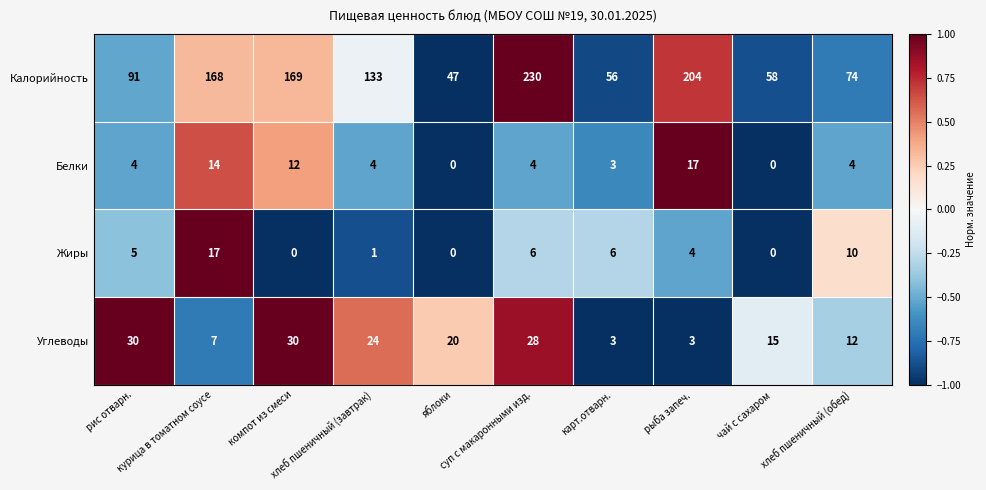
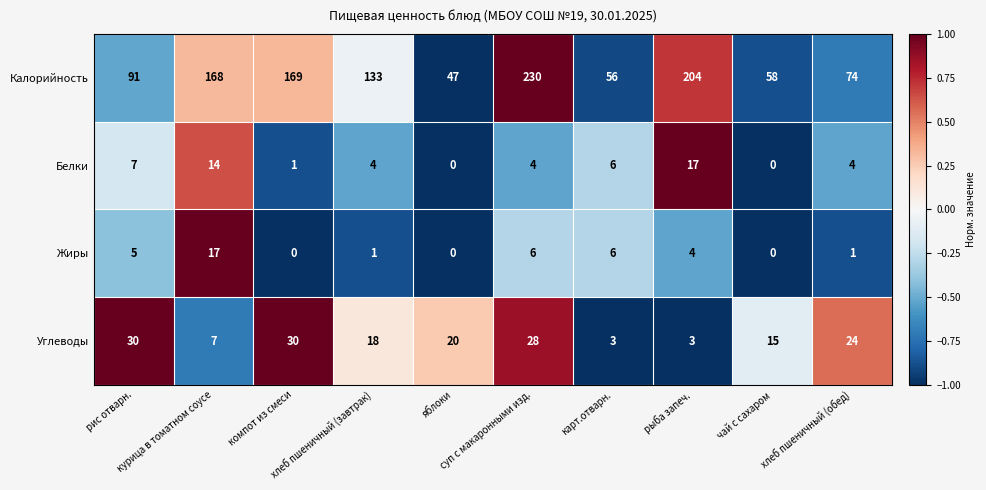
  {
    "Калорийность": {
      "рис отварн.": 91,
      "курица в томатном соусе": 168,
      "компот из смеси": 169,
      "хлеб пшеничный (завтрак)": 133,
      "яблоки": 47,
      "суп с макаронными изд.": 230,
      "карт.отварн.": 56,
      "рыба запеч.": 204,
      "чай с сахаром": 58,
      "хлеб пшеничный (обед)": 74
    },
    "Белки": {
-     "рис отварн.": 4,
+     "рис отварн.": 7,
      "курица в томатном соусе": 14,
-     "компот из смеси": 12,
+     "компот из смеси": 1,
      "хлеб пшеничный (завтрак)": 4,
      "яблоки": 0,
      "суп с макаронными изд.": 4,
-     "карт.отварн.": 3,
+     "карт.отварн.": 6,
      "рыба запеч.": 17,
      "чай с сахаром": 0,
      "хлеб пшеничный (обед)": 4
    },
    "Жиры": {
      "рис отварн.": 5,
      "курица в томатном соусе": 17,
      "компот из смеси": 0,
      "хлеб пшеничный (завтрак)": 1,
      "яблоки": 0,
      "суп с макаронными изд.": 6,
      "карт.отварн.": 6,
      "рыба запеч.": 4,
      "чай с сахаром": 0,
-     "хлеб пшеничный (обед)": 10
+     "хлеб пшеничный (обед)": 1
    },
    "Углеводы": {
      "рис отварн.": 30,
      "курица в томатном соусе": 7,
      "компот из смеси": 30,
-     "хлеб пшеничный (завтрак)": 24,
+     "хлеб пшеничный (завтрак)": 18,
      "яблоки": 20,
      "суп с макаронными изд.": 28,
      "карт.отварн.": 3,
      "рыба запеч.": 3,
      "чай с сахаром": 15,
-     "хлеб пшеничный (обед)": 12
+     "хлеб пшеничный (обед)": 24
    }
  }
